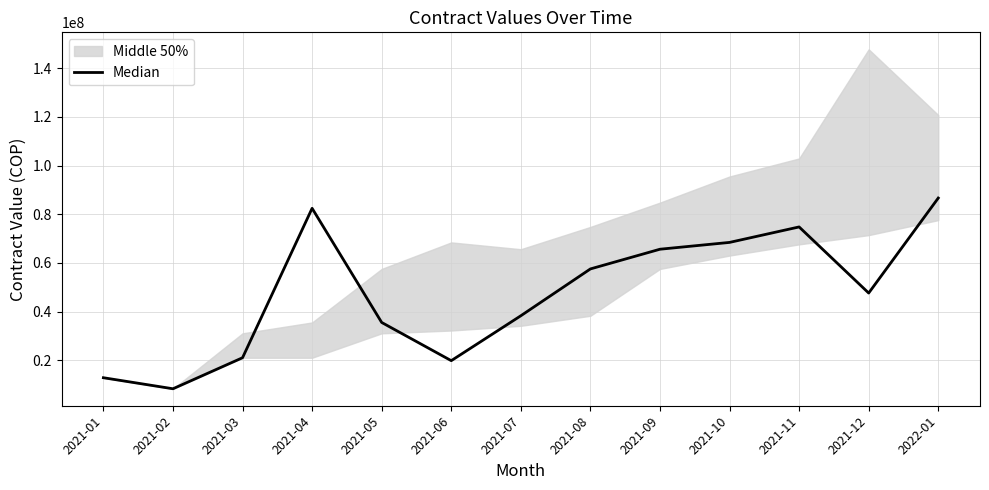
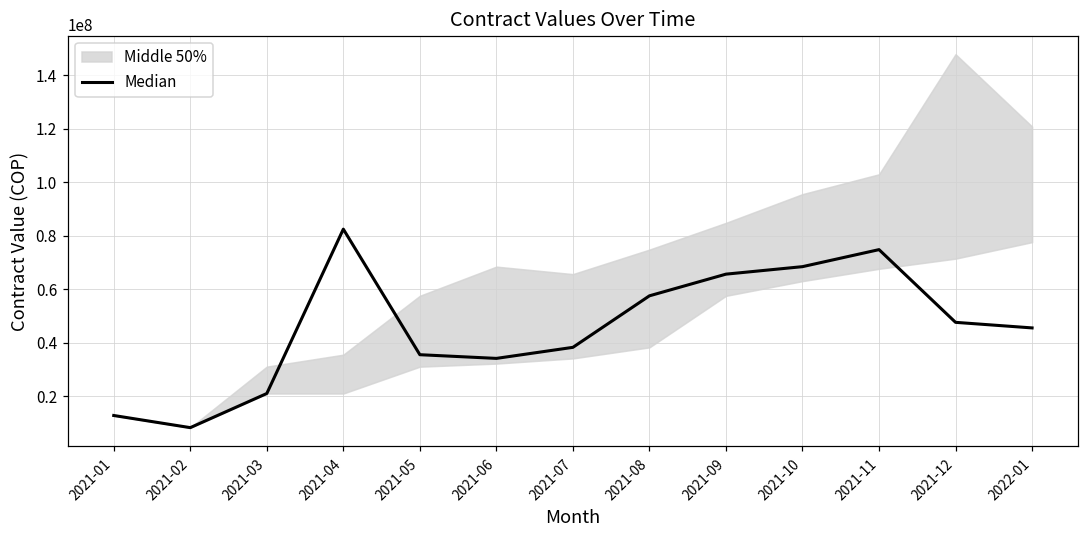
  {
    "Median": {
      "2021-03": 21000000,
      "2021-04": 82000000,
      "2021-05": 36000000,
-     "2021-06": 20000000,
+     "2021-06": 34000000,
      "2021-07": 38000000,
      "2021-08": 58000000,
      "2021-09": 66000000,
      "2021-10": 68000000,
      "2021-11": 75000000,
      "2021-12": 48000000,
-     "2022-01": 87000000
+     "2022-01": 46000000
    }
  }
